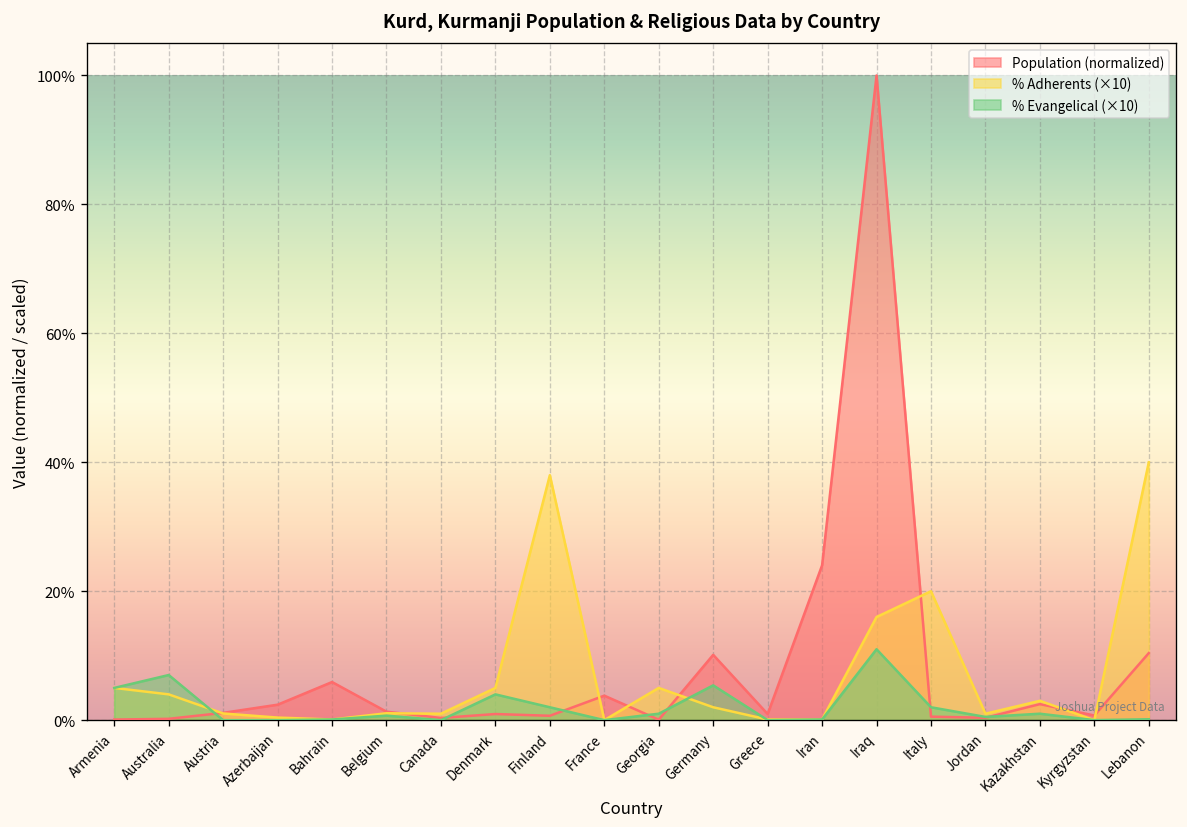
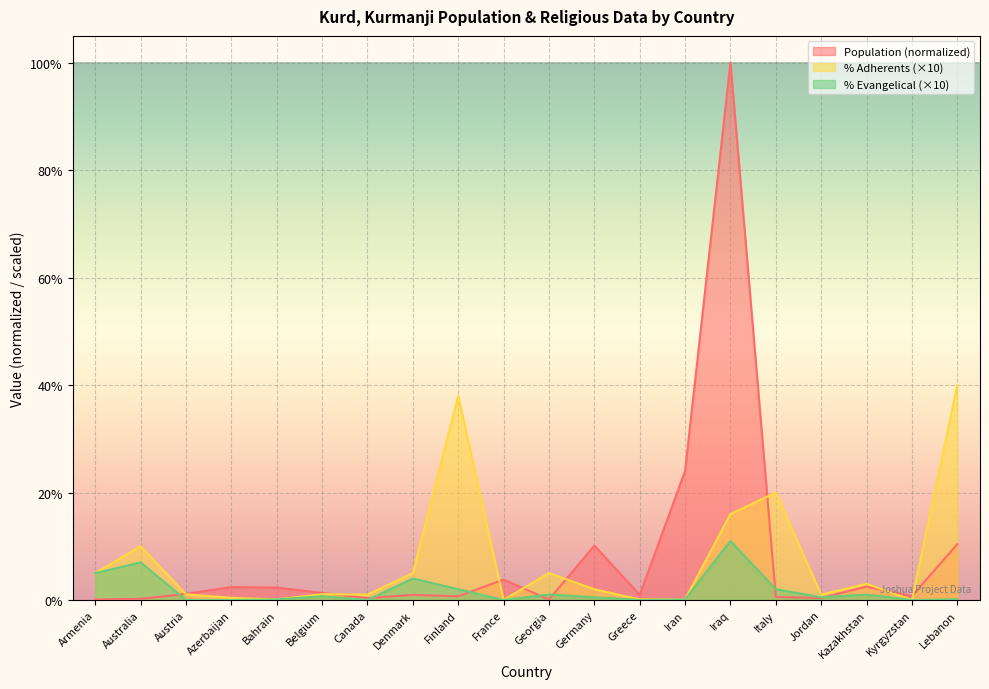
  {
    "Population (normalized)": {
      "Armenia": "0%",
      "Australia": "0%",
      "Azerbaijan": "2%",
-     "Bahrain": "6%",
+     "Bahrain": "2%",
      "Denmark": "1%",
      "Finland": "1%",
      "France": "4%",
      "Georgia": "0%",
      "Germany": "10%",
      "Greece": "1%",
      "Iran": "24%",
      "Iraq": "100%",
      "Italy": "1%",
      "Kazakhstan": "2%",
      "Kyrgyzstan": "1%",
      "Lebanon": "10%"
    },
    "% Adherents (×10)": {
-     "Australia": "4%",
+     "Australia": "10%",
      "Canada": "1%",
      "Denmark": "5%",
      "Finland": "38%",
      "Georgia": "5%",
      "Germany": "2%",
      "Iraq": "16%",
      "Italy": "20%",
      "Jordan": "1%",
      "Kazakhstan": "3%",
      "Lebanon": "40%"
    },
    "% Evangelical (×10)": {
      "Australia": "7%",
      "Austria": "0%",
      "Denmark": "4%",
      "Finland": "2%",
      "Georgia": "1%",
-     "Germany": "5%",
+     "Germany": "1%",
      "Iraq": "11%",
      "Italy": "2%",
      "Kazakhstan": "1%",
      "Lebanon": "0%"
    }
  }
